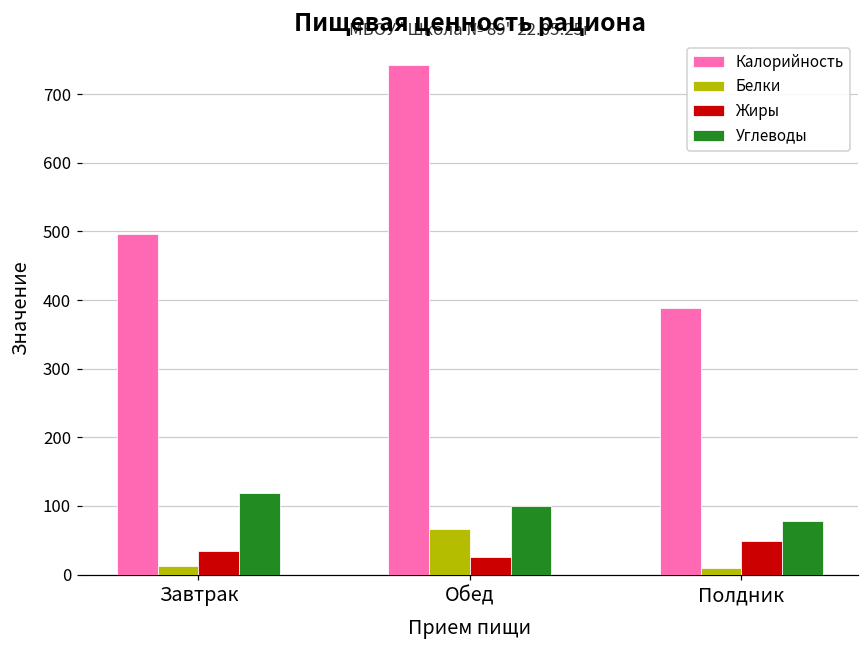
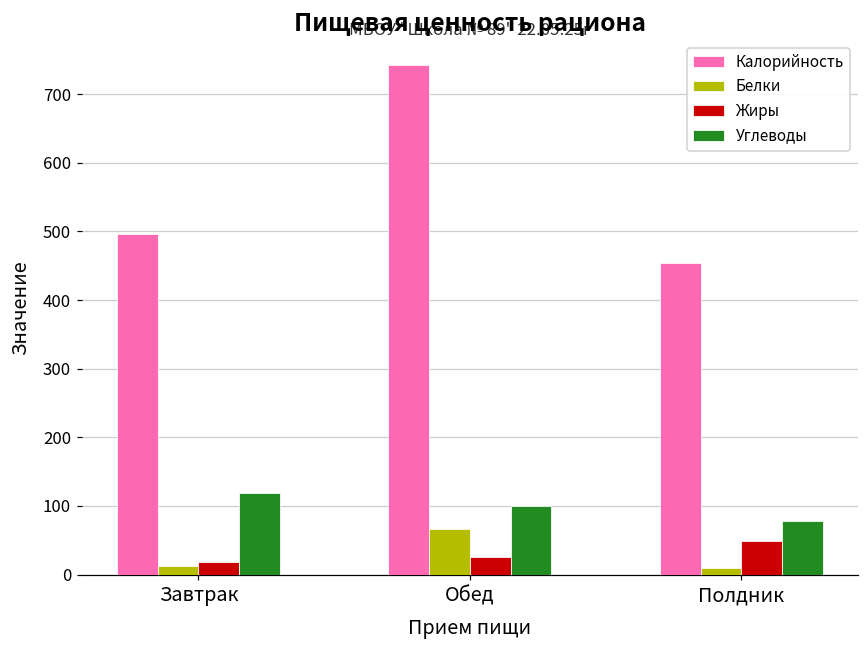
  {
    "Калорийность": {
      "Завтрак": 500,
-     "Полдник": 390
+     "Полдник": 450
    },
    "Белки": {
      "Завтрак": 10,
      "Обед": 70,
      "Полдник": 10
    },
    "Жиры": {
-     "Завтрак": 30,
+     "Завтрак": 20,
      "Обед": 30,
      "Полдник": 50
    },
    "Углеводы": {
      "Завтрак": 120,
      "Обед": 100,
      "Полдник": 80
    }
  }
